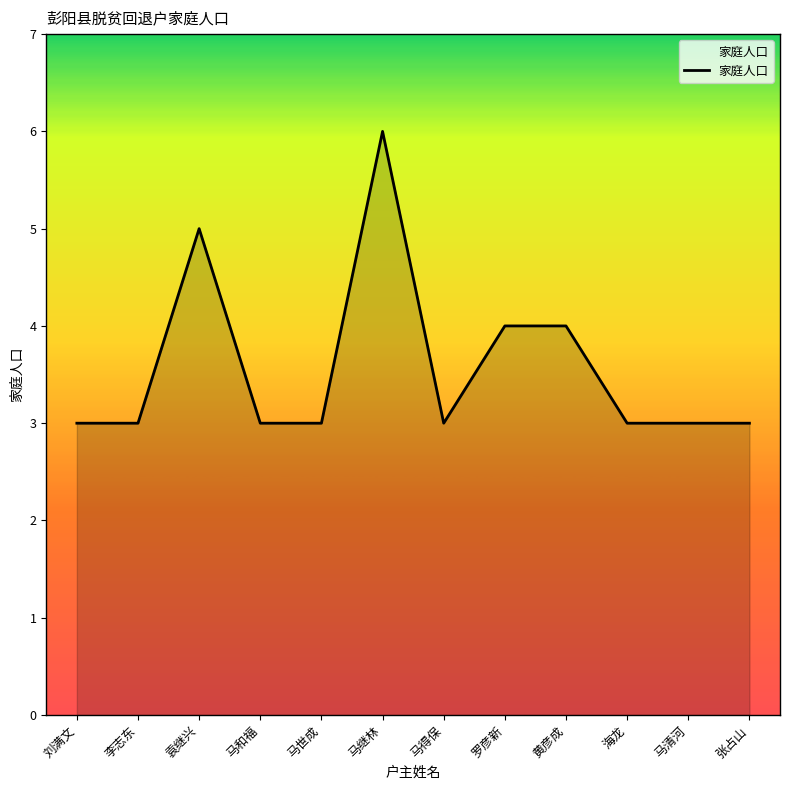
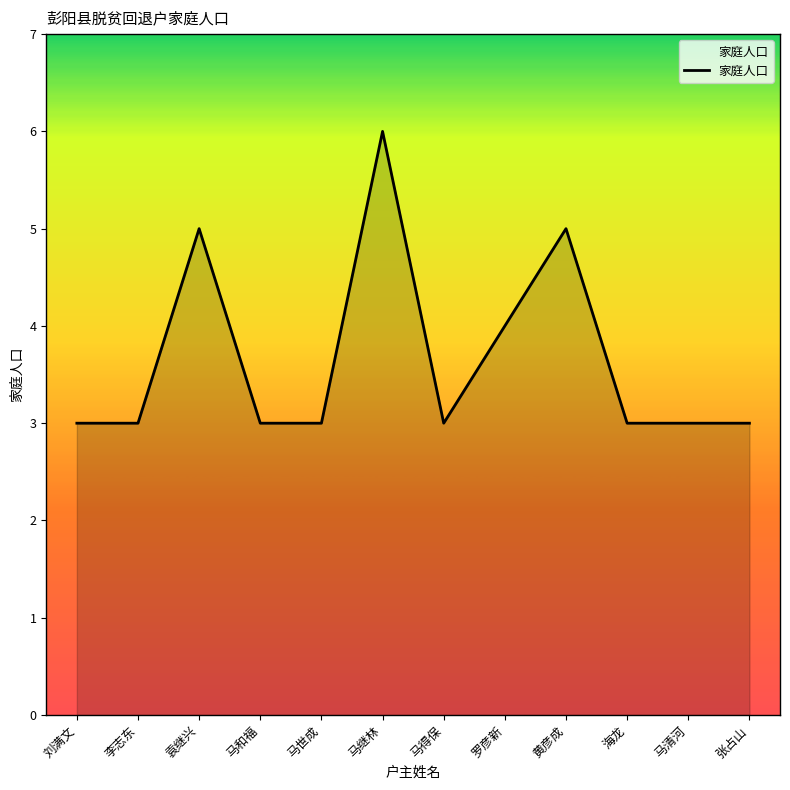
  {
    "刘满文": 3,
    "李志东": 3,
    "袁继兴": 5,
    "马和福": 3,
    "马世成": 3,
    "马继林": 6,
    "马得保": 3,
    "罗彦新": 4,
-   "黄彦成": 4,
+   "黄彦成": 5,
    "海龙": 3,
    "马清河": 3,
    "张占山": 3
  }
